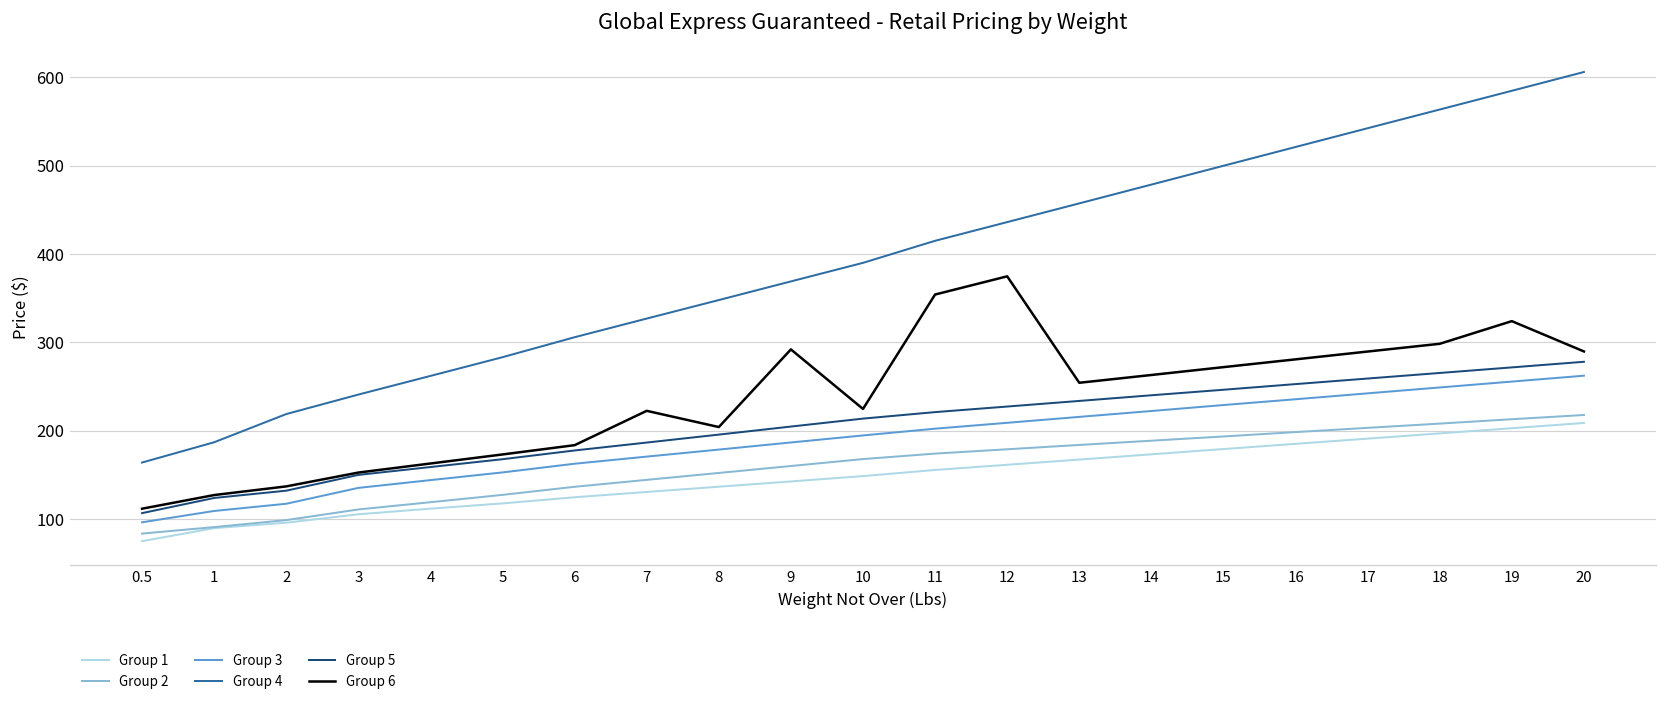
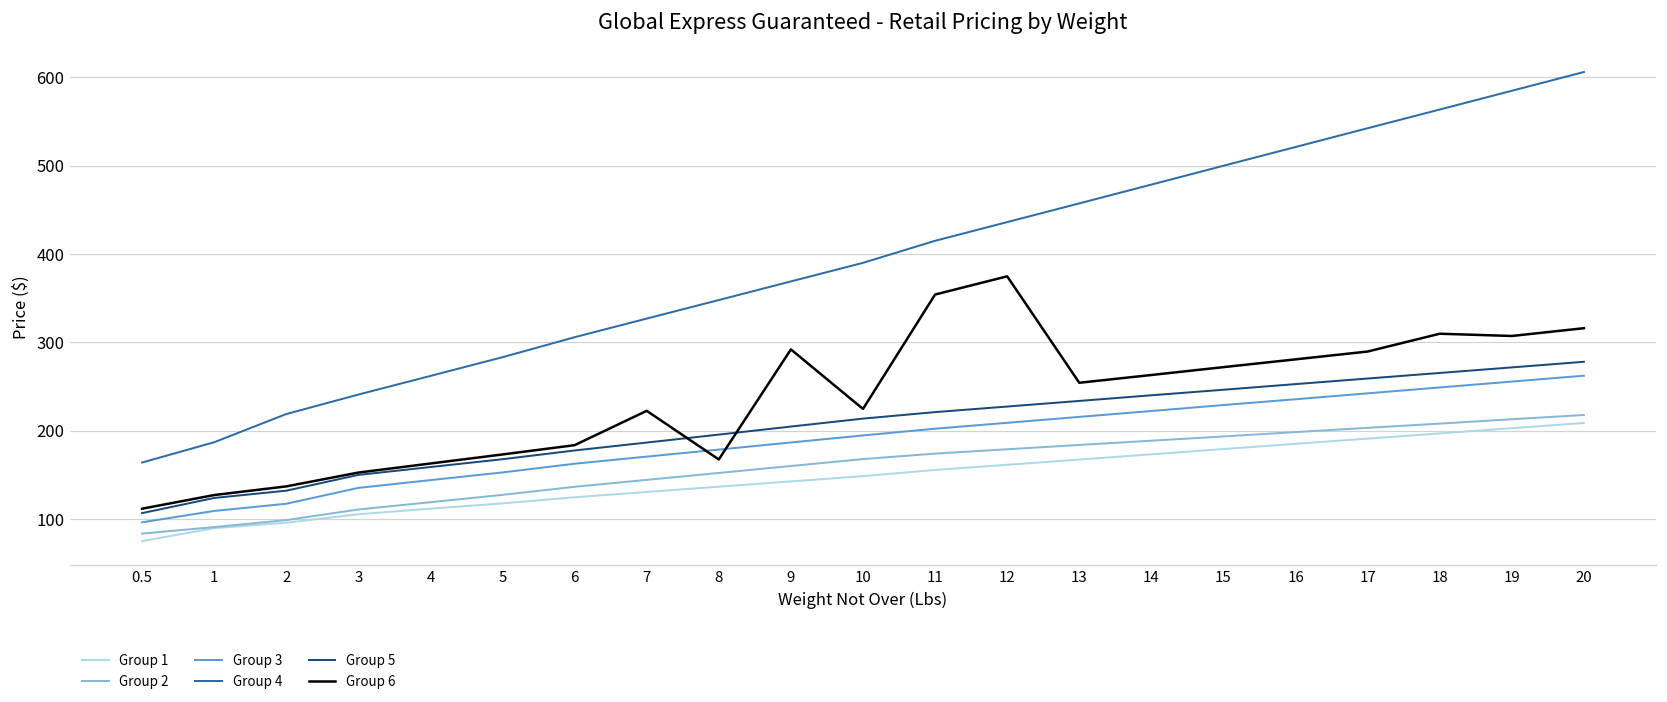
  {
    "Group 6": {
      "0.5": 110,
      "2": 140,
      "4": 160,
      "5": 170,
      "6": 180,
      "7": 220,
-     "8": 200,
+     "8": 170,
      "9": 290,
      "10": 220,
      "11": 350,
      "12": 370,
      "13": 250,
      "14": 260,
      "15": 270,
      "16": 280,
      "17": 290,
-     "18": 300,
-     "19": 320,
-     "20": 290
+     "18": 310,
+     "19": 310,
+     "20": 320
    }
  }
